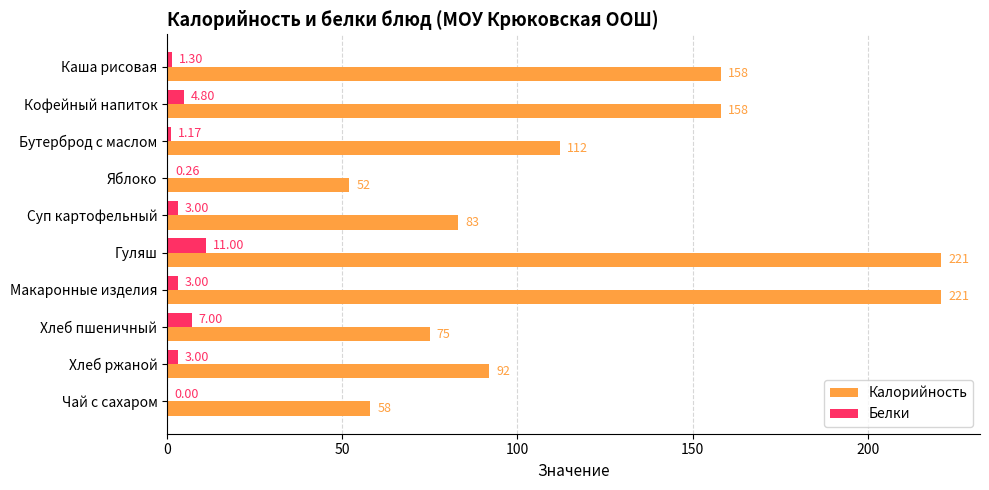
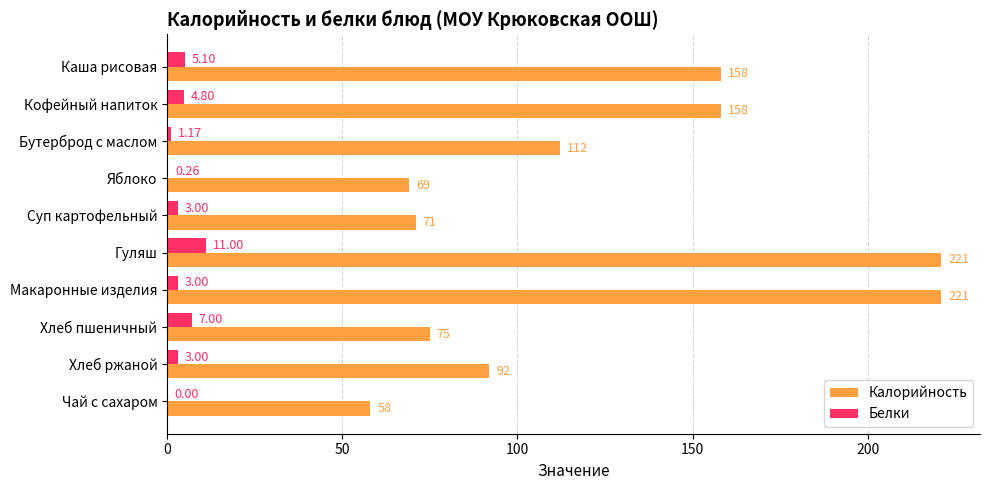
  {
    "Калорийность": {
      "Каша рисовая": 158,
      "Кофейный напиток": 158,
      "Бутерброд с маслом": 112,
-     "Яблоко": 52,
-     "Суп картофельный": 83,
+     "Яблоко": 69,
+     "Суп картофельный": 71,
      "Гуляш": 221,
      "Макаронные изделия": 221,
      "Хлеб пшеничный": 75,
      "Хлеб ржаной": 92,
      "Чай с сахаром": 58
    },
    "Белки": {
-     "Каша рисовая": 1.30,
+     "Каша рисовая": 5.10,
      "Кофейный напиток": 4.80,
      "Бутерброд с маслом": 1.17,
      "Яблоко": 0.26,
      "Суп картофельный": 3.00,
      "Гуляш": 11.00,
      "Макаронные изделия": 3.00,
      "Хлеб пшеничный": 7.00,
      "Хлеб ржаной": 3.00,
      "Чай с сахаром": 0.00
    }
  }
